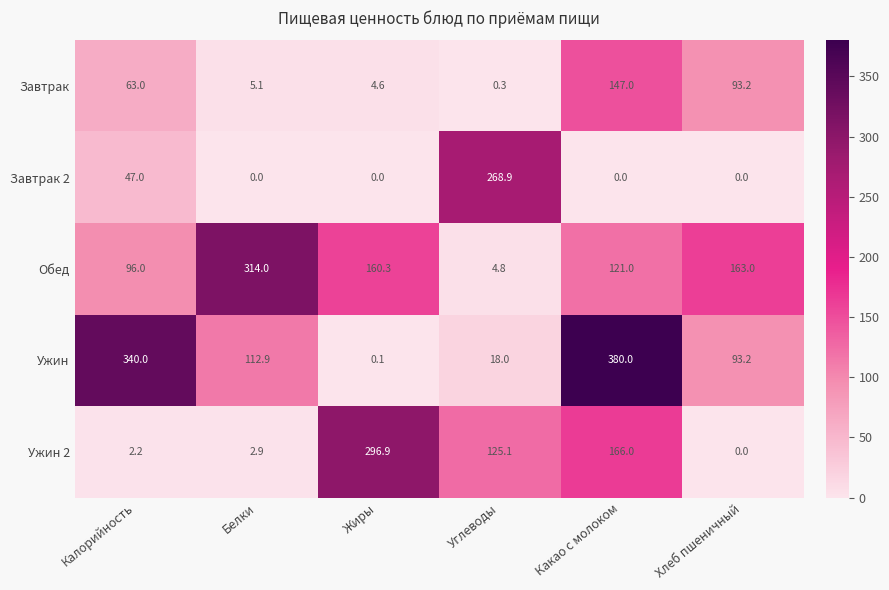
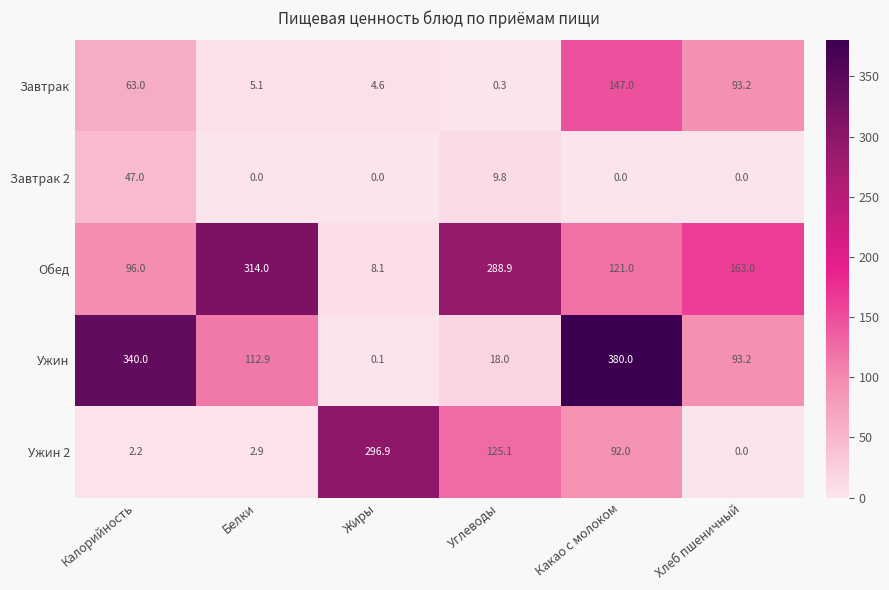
  {
    "Завтрак": {
      "Калорийность": 63.0,
      "Белки": 5.1,
      "Жиры": 4.6,
      "Углеводы": 0.3,
      "Какао с молоком": 147.0,
      "Хлеб пшеничный": 93.2
    },
    "Завтрак 2": {
      "Калорийность": 47.0,
      "Белки": 0.0,
      "Жиры": 0.0,
-     "Углеводы": 268.9,
+     "Углеводы": 9.8,
      "Какао с молоком": 0.0,
      "Хлеб пшеничный": 0.0
    },
    "Обед": {
      "Калорийность": 96.0,
      "Белки": 314.0,
-     "Жиры": 160.3,
-     "Углеводы": 4.8,
+     "Жиры": 8.1,
+     "Углеводы": 288.9,
      "Какао с молоком": 121.0,
      "Хлеб пшеничный": 163.0
    },
    "Ужин": {
      "Калорийность": 340.0,
      "Белки": 112.9,
      "Жиры": 0.1,
      "Углеводы": 18.0,
      "Какао с молоком": 380.0,
      "Хлеб пшеничный": 93.2
    },
    "Ужин 2": {
      "Калорийность": 2.2,
      "Белки": 2.9,
      "Жиры": 296.9,
      "Углеводы": 125.1,
-     "Какао с молоком": 166.0,
+     "Какао с молоком": 92.0,
      "Хлеб пшеничный": 0.0
    }
  }
